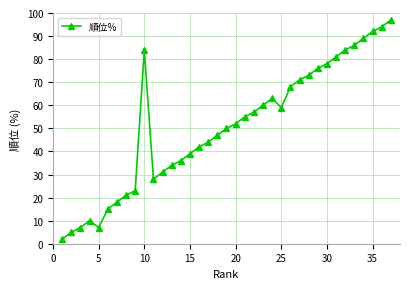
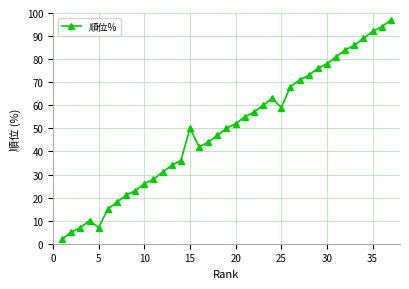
  {
    "5": 7,
-   "10": 84,
-   "15": 39,
+   "10": 26,
+   "15": 50,
    "20": 52,
    "25": 59,
    "30": 78,
    "35": 92
  }
